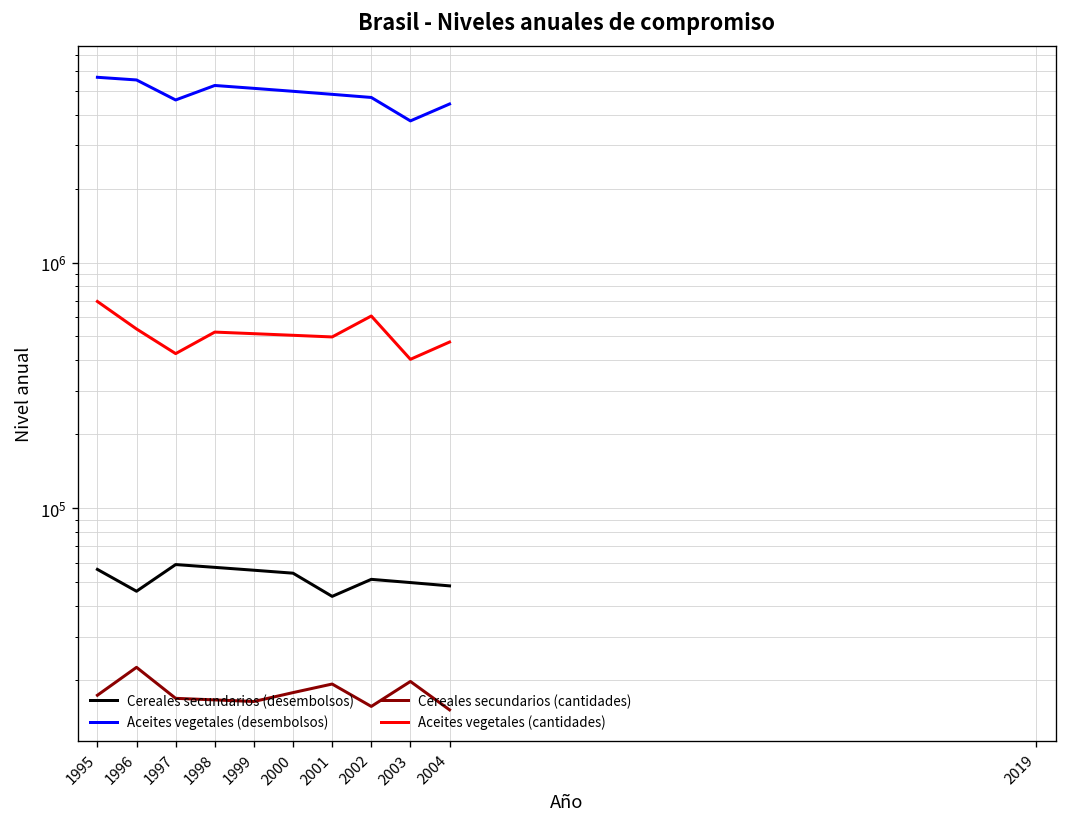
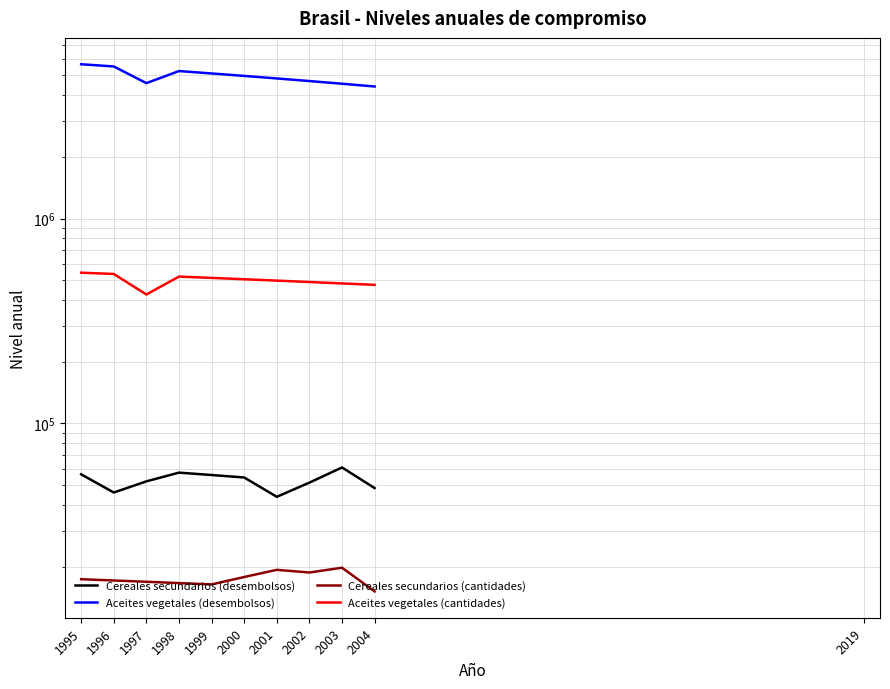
  {
    "Cereales secundarios (desembolsos)": {
      "1995": 56000,
      "1996": 46000,
-     "1997": 59000,
+     "1997": 52000,
      "1998": 58000,
      "1999": 56000,
      "2000": 54000,
      "2001": 44000,
      "2002": 51000,
-     "2003": 50000,
+     "2003": 61000,
      "2004": 48000
    },
    "Aceites vegetales (desembolsos)": {
      "1995": 5700000,
      "1996": 5500000,
      "1997": 4600000,
      "1998": 5300000,
      "1999": 5100000,
      "2000": 5000000,
      "2001": 4800000,
      "2002": 4700000,
-     "2003": 3800000,
+     "2003": 4600000,
      "2004": 4400000
    },
    "Cereales secundarios (cantidades)": {
      "1995": 17000,
-     "1996": 23000,
+     "1996": 17000,
      "1997": 17000,
      "1998": 17000,
      "1999": 16000,
      "2000": 18000,
      "2001": 19000,
-     "2002": 16000,
+     "2002": 19000,
      "2003": 20000,
      "2004": 15000
    },
    "Aceites vegetales (cantidades)": {
-     "1995": 690000,
+     "1995": 540000,
      "1996": 540000,
      "1997": 430000,
      "1998": 520000,
      "1999": 510000,
      "2000": 510000,
      "2001": 500000,
-     "2002": 610000,
-     "2003": 400000,
+     "2002": 490000,
+     "2003": 480000,
      "2004": 470000
    }
  }
